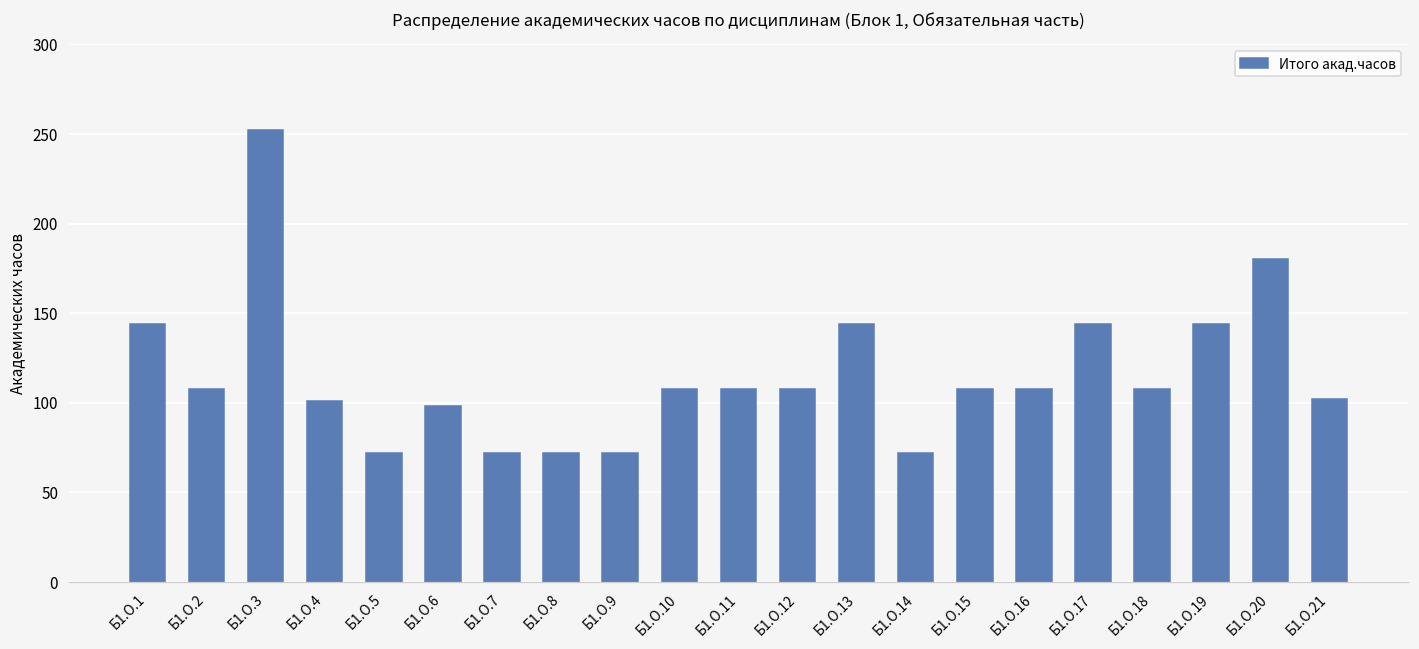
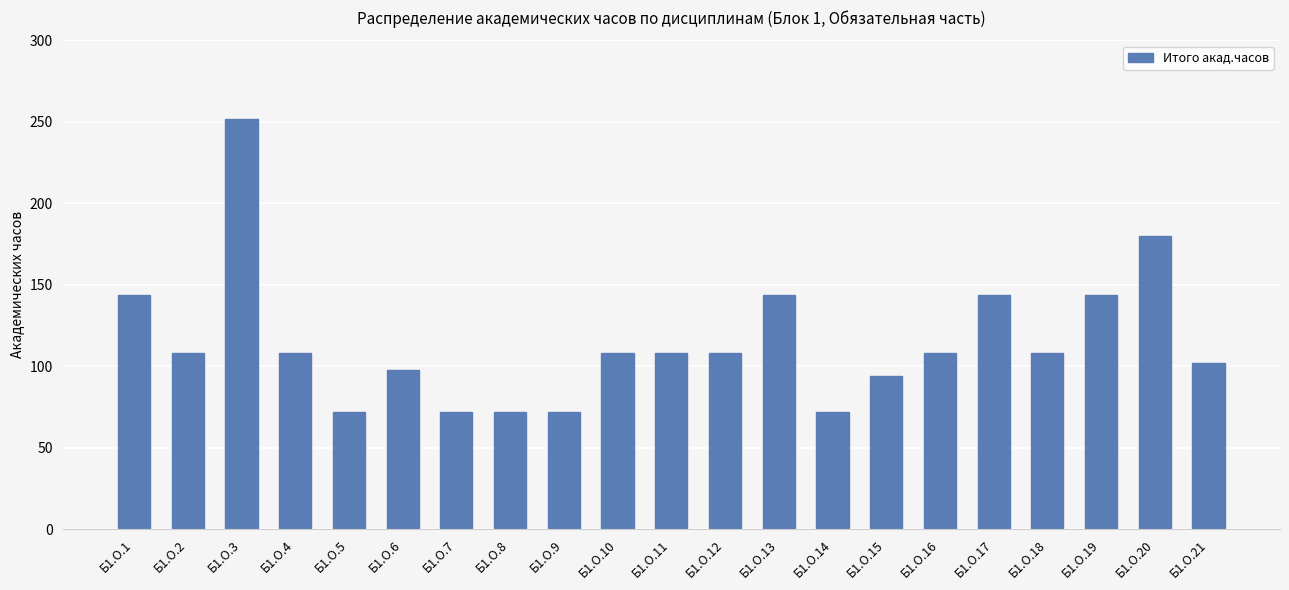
  {
    "Б1.О.1": 144,
    "Б1.О.2": 108,
    "Б1.О.3": 252,
-   "Б1.О.4": 101,
+   "Б1.О.4": 108,
    "Б1.О.5": 72,
    "Б1.О.6": 98,
    "Б1.О.7": 72,
    "Б1.О.8": 72,
    "Б1.О.9": 72,
    "Б1.О.10": 108,
    "Б1.О.11": 108,
    "Б1.О.12": 108,
    "Б1.О.13": 144,
    "Б1.О.14": 72,
-   "Б1.О.15": 108,
+   "Б1.О.15": 94,
    "Б1.О.16": 108,
    "Б1.О.17": 144,
    "Б1.О.18": 108,
    "Б1.О.19": 144,
    "Б1.О.20": 180,
    "Б1.О.21": 102
  }
